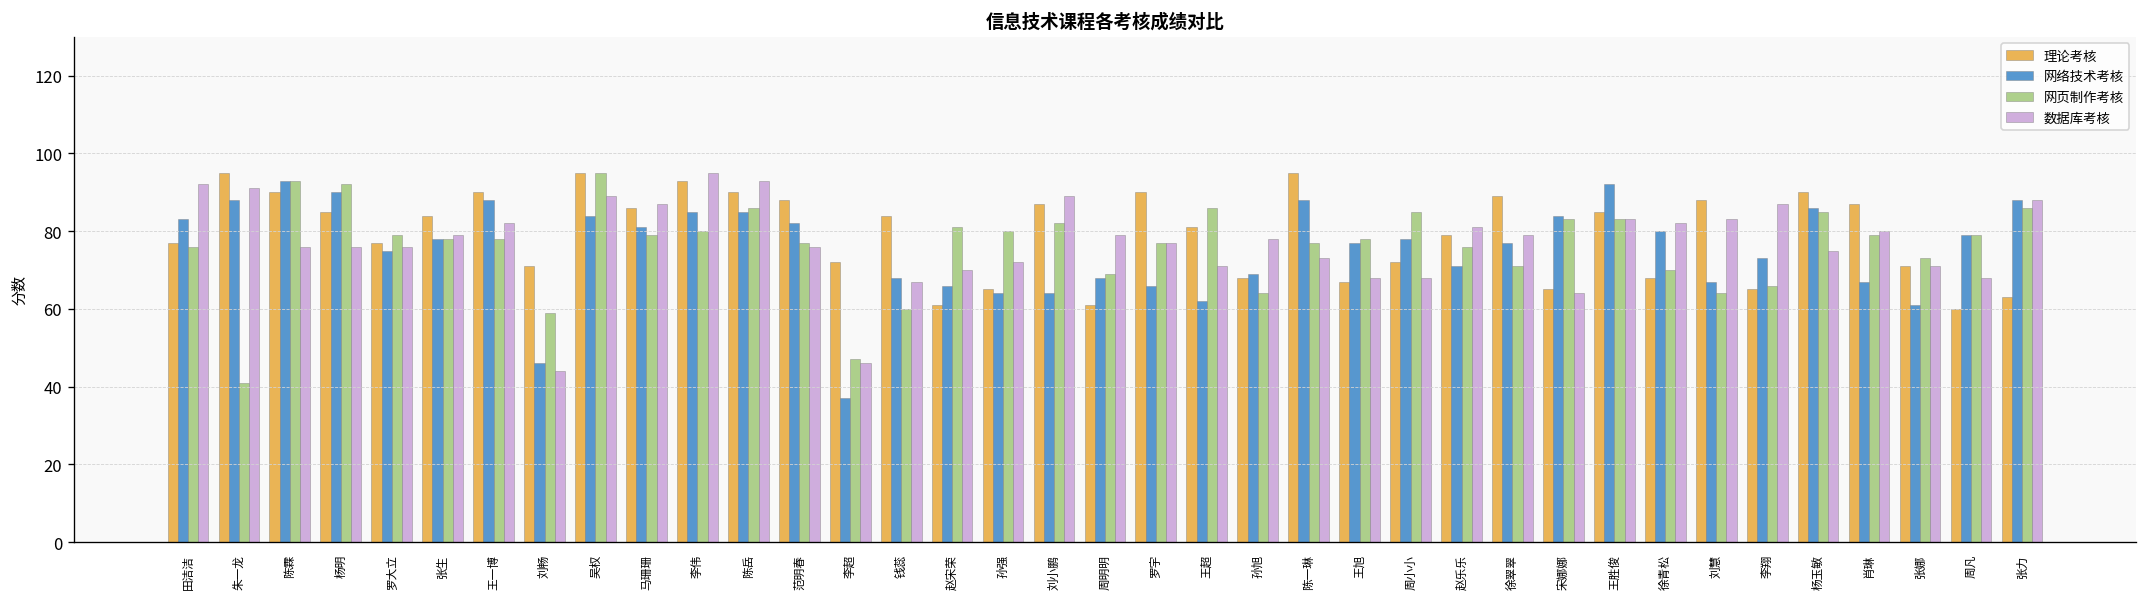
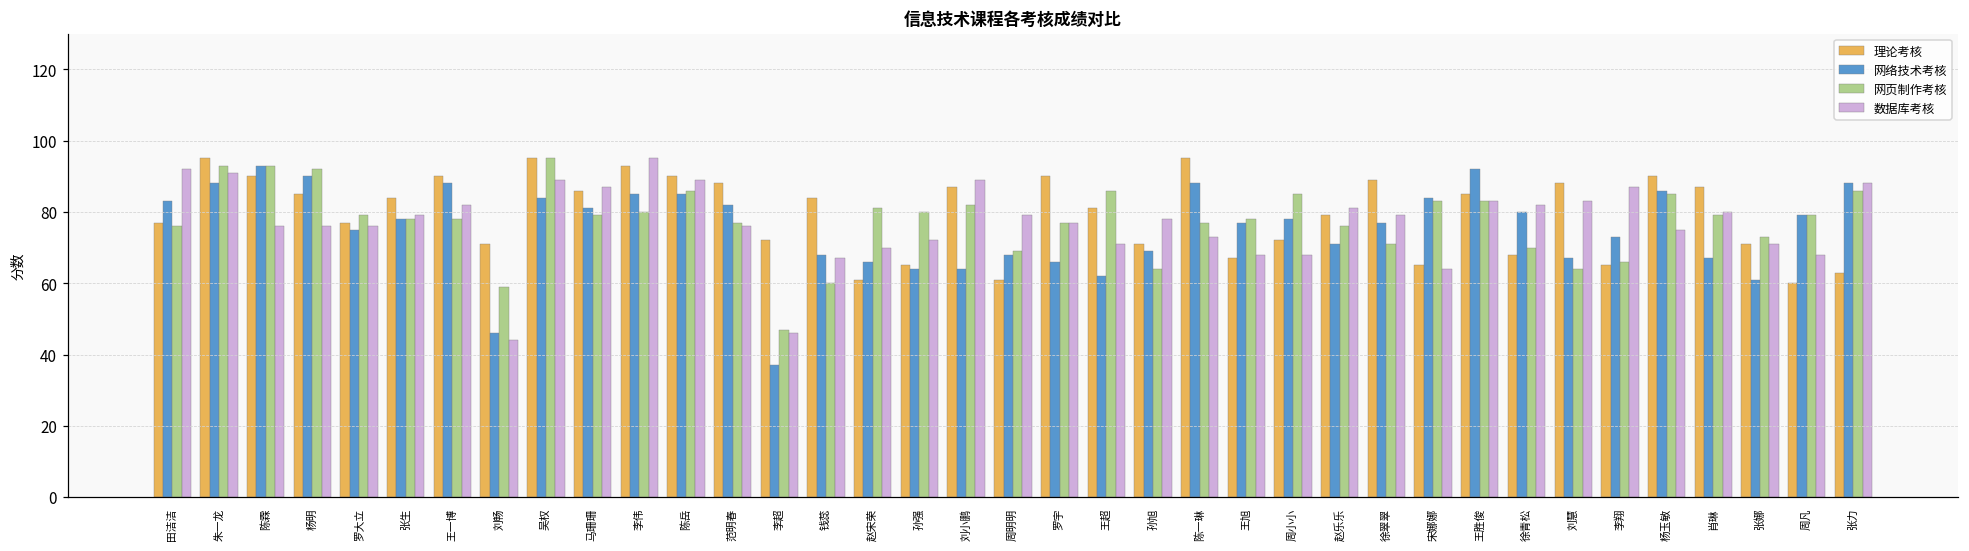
  {
    "理论考核": {
      "田洁洁": 77,
      "朱一龙": 95,
      "陈霖": 90,
      "杨明": 85,
      "罗大立": 77,
      "张生": 84,
      "王一博": 90,
      "刘畅": 71,
      "吴权": 95,
      "马珊珊": 86,
      "李伟": 93,
      "陈岳": 90,
      "范明春": 88,
      "李超": 72,
      "钱蕊": 84,
      "赵宋荣": 61,
      "孙强": 65,
      "刘小鹏": 87,
      "周明明": 61,
      "罗宇": 90,
      "王超": 81,
-     "孙旭": 68,
+     "孙旭": 71,
      "陈一琳": 95,
      "王旭": 67,
      "周小小": 72,
      "赵乐乐": 79,
      "徐翠翠": 89,
      "宋娜娜": 65,
      "王胜俊": 85,
      "徐青松": 68,
      "刘慧": 88,
      "李翔": 65,
      "杨玉敏": 90,
      "肖琳": 87,
      "张娜": 71,
      "周凡": 60,
      "张力": 63
    },
    "网络技术考核": {
      "田洁洁": 83,
      "朱一龙": 88,
      "陈霖": 93,
      "杨明": 90,
      "罗大立": 75,
      "张生": 78,
      "王一博": 88,
      "刘畅": 46,
      "吴权": 84,
      "马珊珊": 81,
      "李伟": 85,
      "陈岳": 85,
      "范明春": 82,
      "李超": 37,
      "钱蕊": 68,
      "赵宋荣": 66,
      "孙强": 64,
      "刘小鹏": 64,
      "周明明": 68,
      "罗宇": 66,
      "王超": 62,
      "孙旭": 69,
      "陈一琳": 88,
      "王旭": 77,
      "周小小": 78,
      "赵乐乐": 71,
      "徐翠翠": 77,
      "宋娜娜": 84,
      "王胜俊": 92,
      "徐青松": 80,
      "刘慧": 67,
      "李翔": 73,
      "杨玉敏": 86,
      "肖琳": 67,
      "张娜": 61,
      "周凡": 79,
      "张力": 88
    },
    "网页制作考核": {
      "田洁洁": 76,
-     "朱一龙": 41,
+     "朱一龙": 93,
      "陈霖": 93,
      "杨明": 92,
      "罗大立": 79,
      "张生": 78,
      "王一博": 78,
      "刘畅": 59,
      "吴权": 95,
      "马珊珊": 79,
      "李伟": 80,
      "陈岳": 86,
      "范明春": 77,
      "李超": 47,
      "钱蕊": 60,
      "赵宋荣": 81,
      "孙强": 80,
      "刘小鹏": 82,
      "周明明": 69,
      "罗宇": 77,
      "王超": 86,
      "孙旭": 64,
      "陈一琳": 77,
      "王旭": 78,
      "周小小": 85,
      "赵乐乐": 76,
      "徐翠翠": 71,
      "宋娜娜": 83,
      "王胜俊": 83,
      "徐青松": 70,
      "刘慧": 64,
      "李翔": 66,
      "杨玉敏": 85,
      "肖琳": 79,
      "张娜": 73,
      "周凡": 79,
      "张力": 86
    },
    "数据库考核": {
      "田洁洁": 92,
      "朱一龙": 91,
      "陈霖": 76,
      "杨明": 76,
      "罗大立": 76,
      "张生": 79,
      "王一博": 82,
      "刘畅": 44,
      "吴权": 89,
      "马珊珊": 87,
      "李伟": 95,
-     "陈岳": 93,
+     "陈岳": 89,
      "范明春": 76,
      "李超": 46,
      "钱蕊": 67,
      "赵宋荣": 70,
      "孙强": 72,
      "刘小鹏": 89,
      "周明明": 79,
      "罗宇": 77,
      "王超": 71,
      "孙旭": 78,
      "陈一琳": 73,
      "王旭": 68,
      "周小小": 68,
      "赵乐乐": 81,
      "徐翠翠": 79,
      "宋娜娜": 64,
      "王胜俊": 83,
      "徐青松": 82,
      "刘慧": 83,
      "李翔": 87,
      "杨玉敏": 75,
      "肖琳": 80,
      "张娜": 71,
      "周凡": 68,
      "张力": 88
    }
  }
